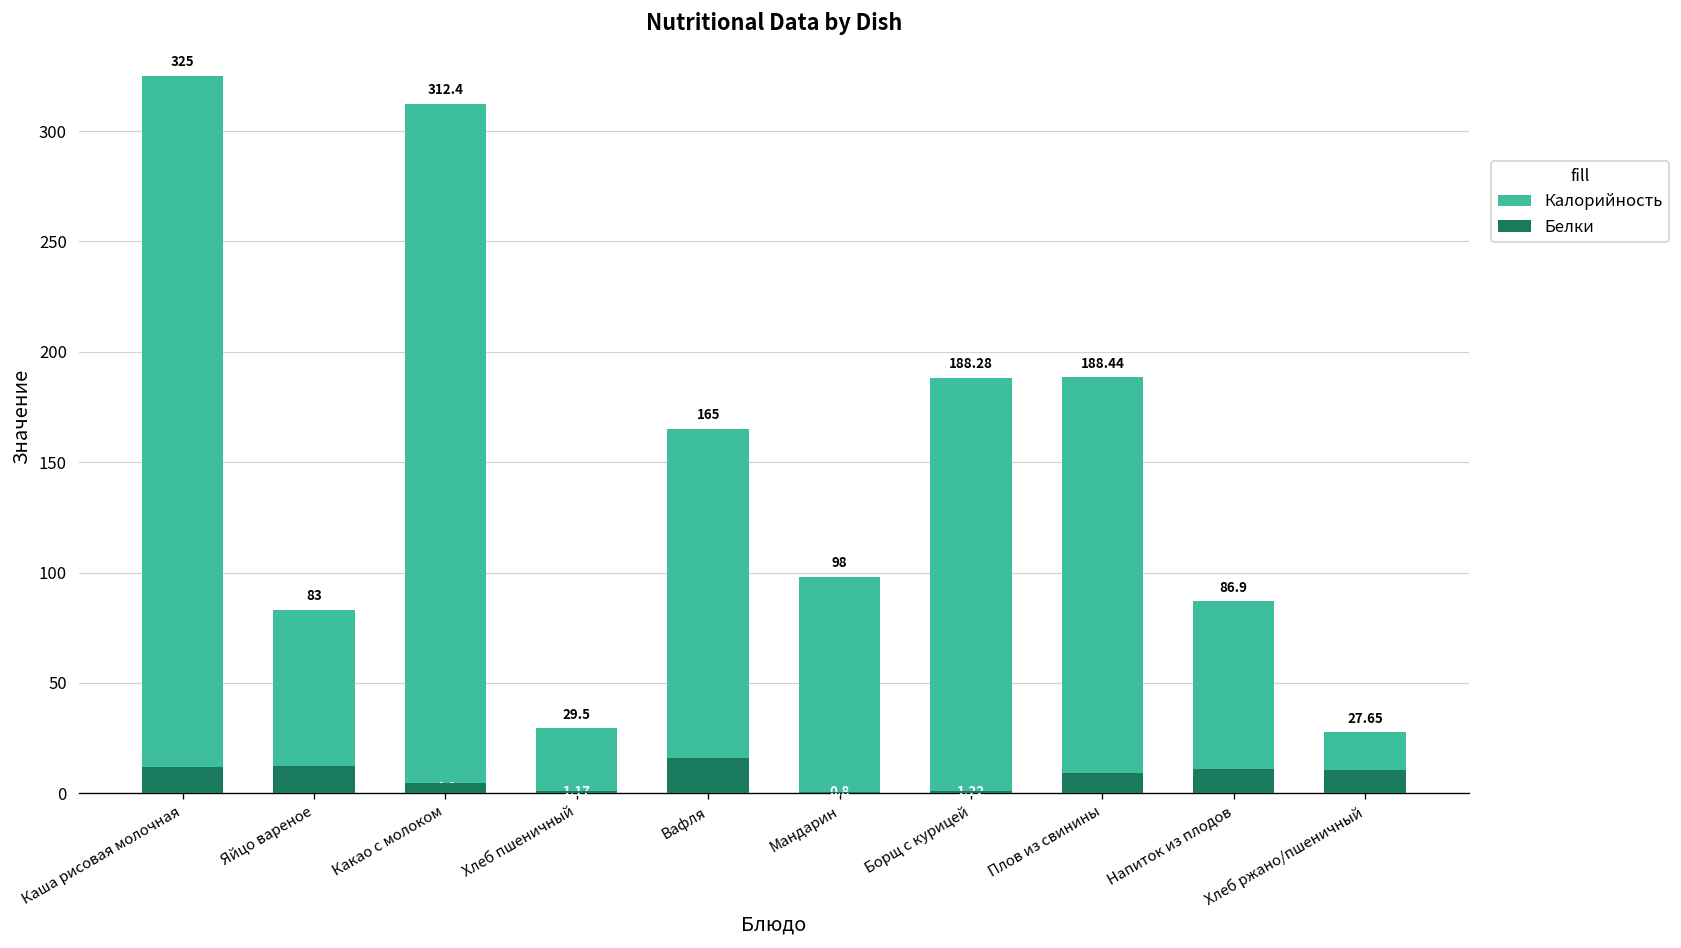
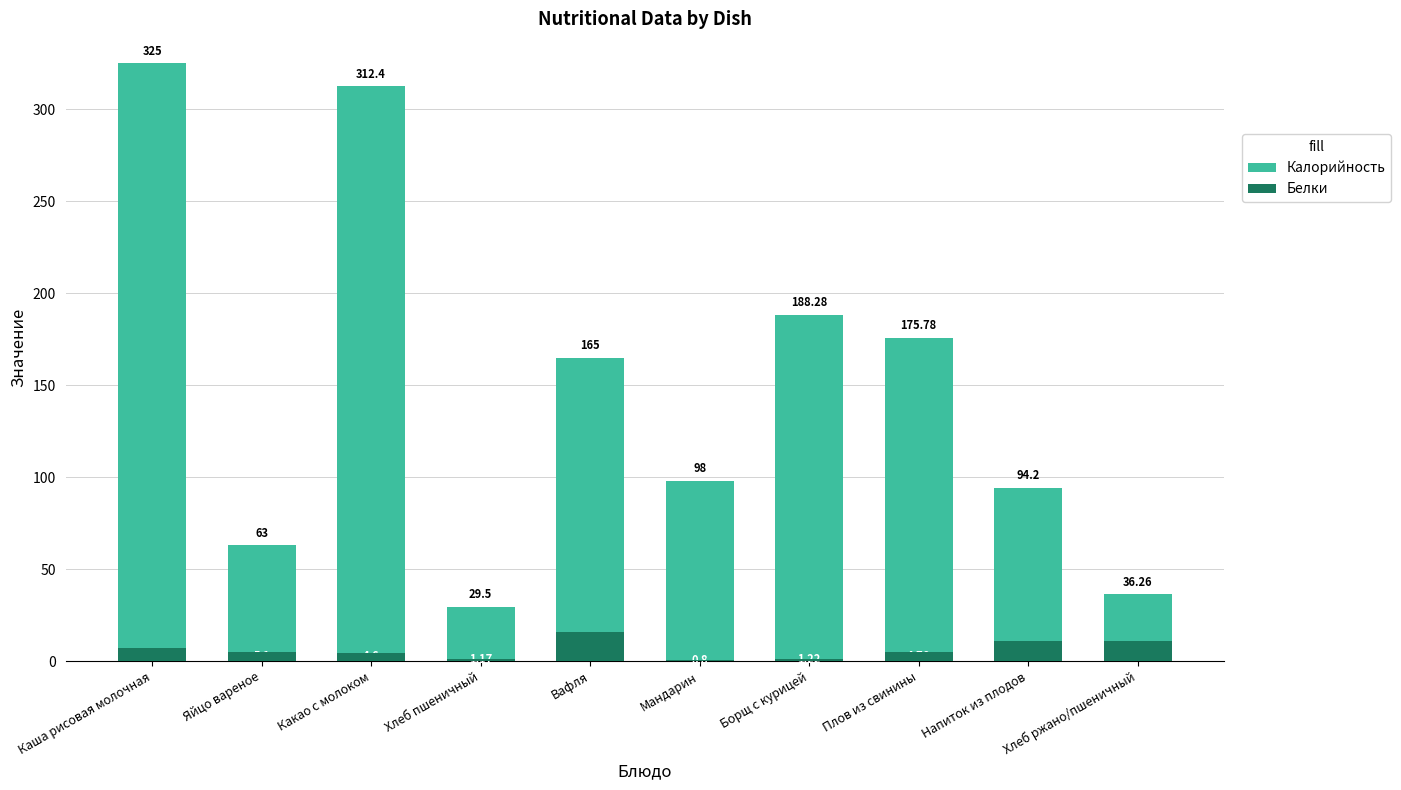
  {
    "Калорийность": {
      "Каша рисовая молочная": 325,
-     "Яйцо вареное": 83,
+     "Яйцо вареное": 63,
      "Какао с молоком": 312.4,
      "Хлеб пшеничный": 29.5,
      "Вафля": 165,
      "Мандарин": 98,
      "Борщ с курицей": 188.28,
-     "Плов из свинины": 188.44,
-     "Напиток из плодов": 86.9,
-     "Хлеб ржано/пшеничный": 27.65
+     "Плов из свинины": 175.78,
+     "Напиток из плодов": 94.2,
+     "Хлеб ржано/пшеничный": 36.26
    },
    "Белки": {
-     "Каша рисовая молочная": 12,
-     "Яйцо вареное": 13,
-     "Плов из свинины": 9
+     "Каша рисовая молочная": 7,
+     "Яйцо вареное": 5,
+     "Плов из свинины": 5
    }
  }
